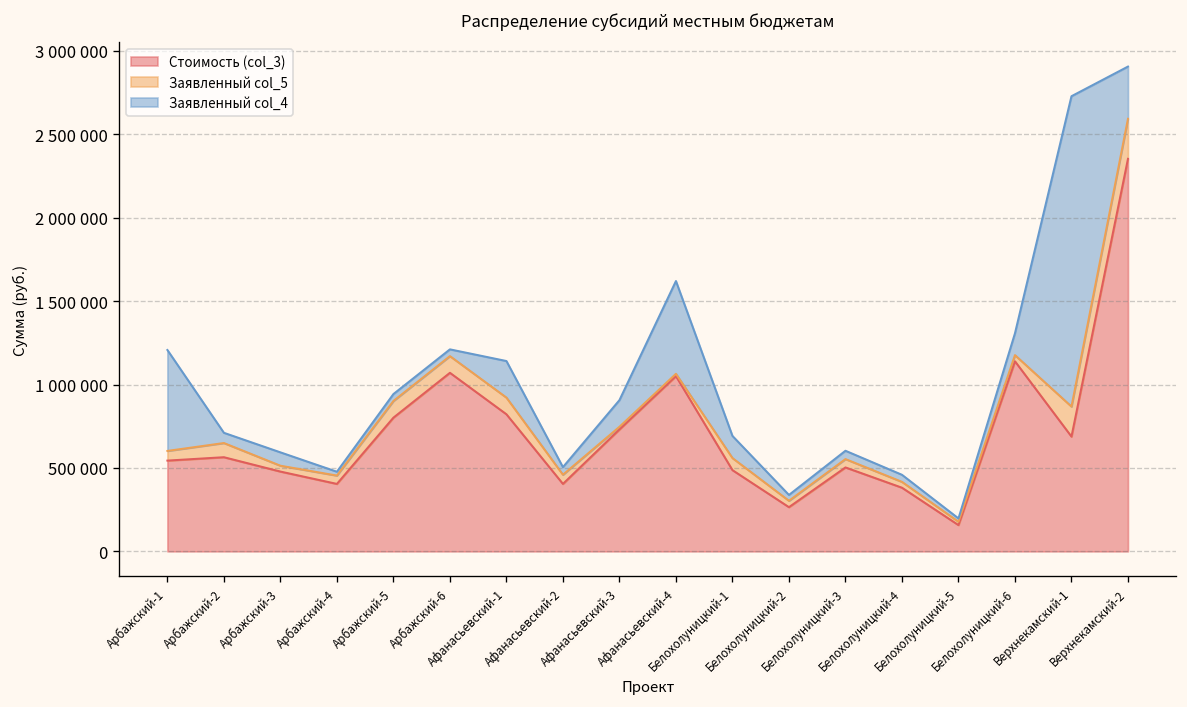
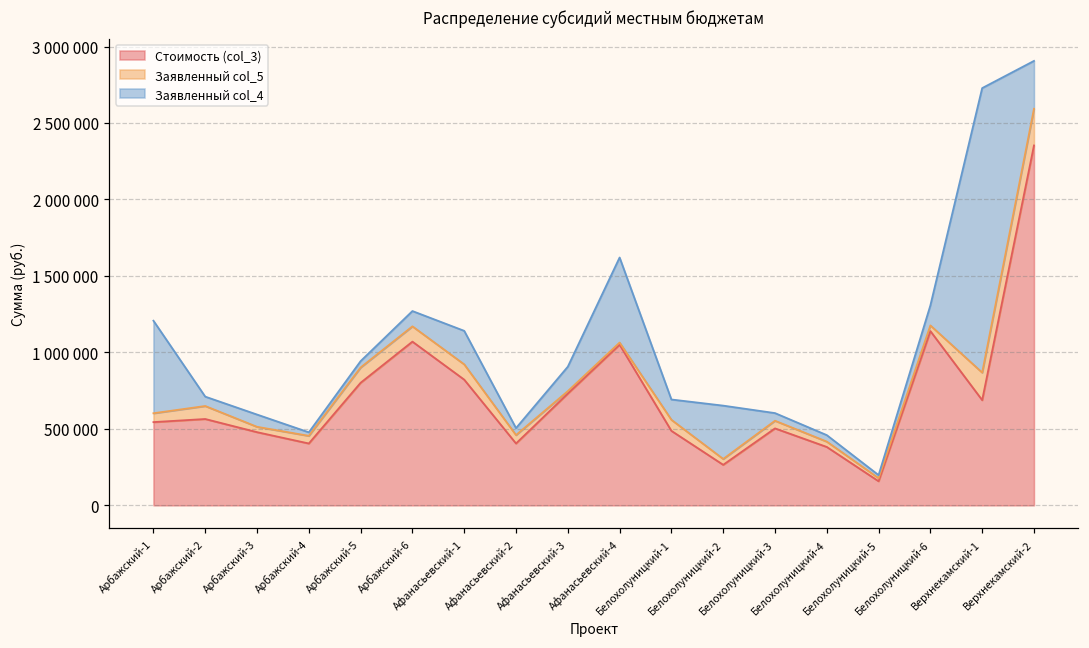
  {
    "Заявленный col_4": {
      "Арбажский-1": 600000,
      "Арбажский-2": 60000,
      "Арбажский-3": 80000,
      "Арбажский-4": 20000,
      "Арбажский-5": 40000,
-     "Арбажский-6": 40000,
+     "Арбажский-6": 100000,
      "Афанасьевский-1": 220000,
      "Афанасьевский-2": 50000,
      "Афанасьевский-3": 160000,
      "Афанасьевский-4": 560000,
      "Белохолуницкий-1": 130000,
-     "Белохолуницкий-2": 40000,
+     "Белохолуницкий-2": 350000,
      "Белохолуницкий-3": 50000,
      "Белохолуницкий-4": 40000,
      "Белохолуницкий-5": 20000,
      "Белохолуницкий-6": 130000,
      "Верхнекамский-1": 1860000,
      "Верхнекамский-2": 310000
    }
  }
